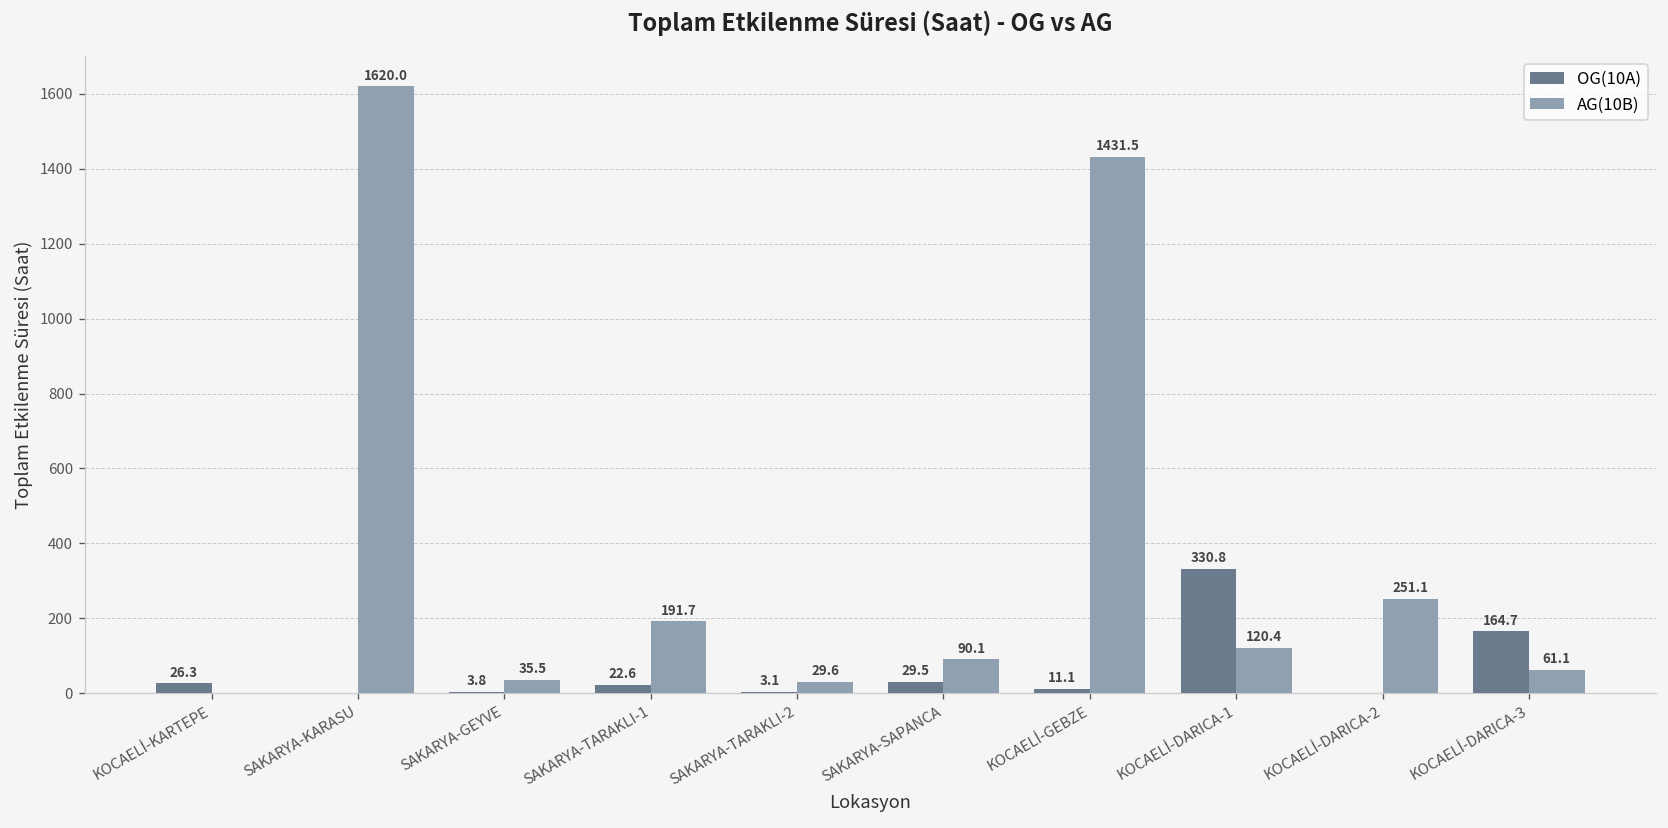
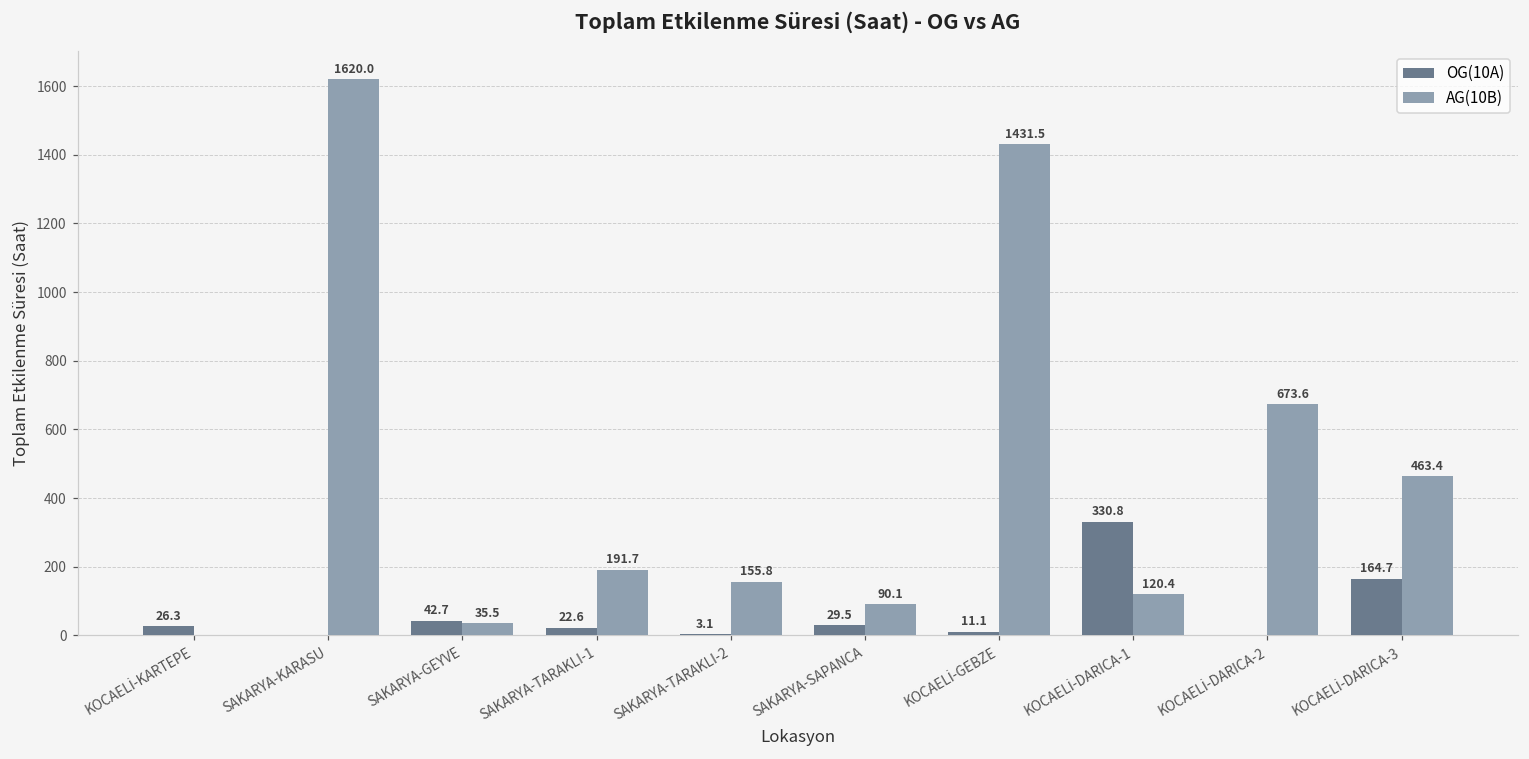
  {
    "OG(10A)": {
      "KOCAELİ-KARTEPE": 26.3,
-     "SAKARYA-GEYVE": 3.8,
+     "SAKARYA-GEYVE": 42.7,
      "SAKARYA-TARAKLI-1": 22.6,
      "SAKARYA-TARAKLI-2": 3.1,
      "SAKARYA-SAPANCA": 29.5,
      "KOCAELİ-GEBZE": 11.1,
      "KOCAELİ-DARICA-1": 330.8,
      "KOCAELİ-DARICA-3": 164.7
    },
    "AG(10B)": {
      "SAKARYA-KARASU": 1620.0,
      "SAKARYA-GEYVE": 35.5,
      "SAKARYA-TARAKLI-1": 191.7,
-     "SAKARYA-TARAKLI-2": 29.6,
+     "SAKARYA-TARAKLI-2": 155.8,
      "SAKARYA-SAPANCA": 90.1,
      "KOCAELİ-GEBZE": 1431.5,
      "KOCAELİ-DARICA-1": 120.4,
-     "KOCAELİ-DARICA-2": 251.1,
-     "KOCAELİ-DARICA-3": 61.1
+     "KOCAELİ-DARICA-2": 673.6,
+     "KOCAELİ-DARICA-3": 463.4
    }
  }
